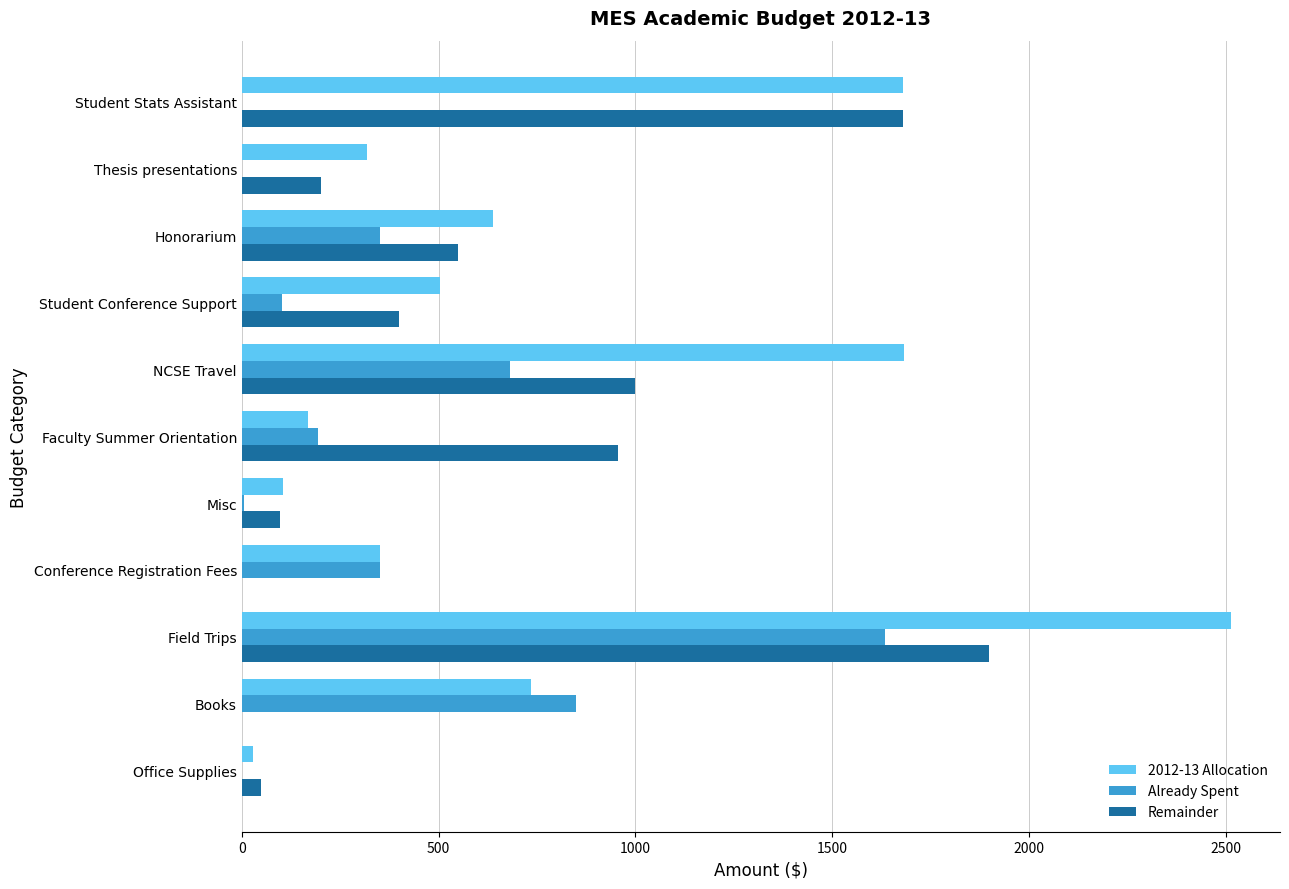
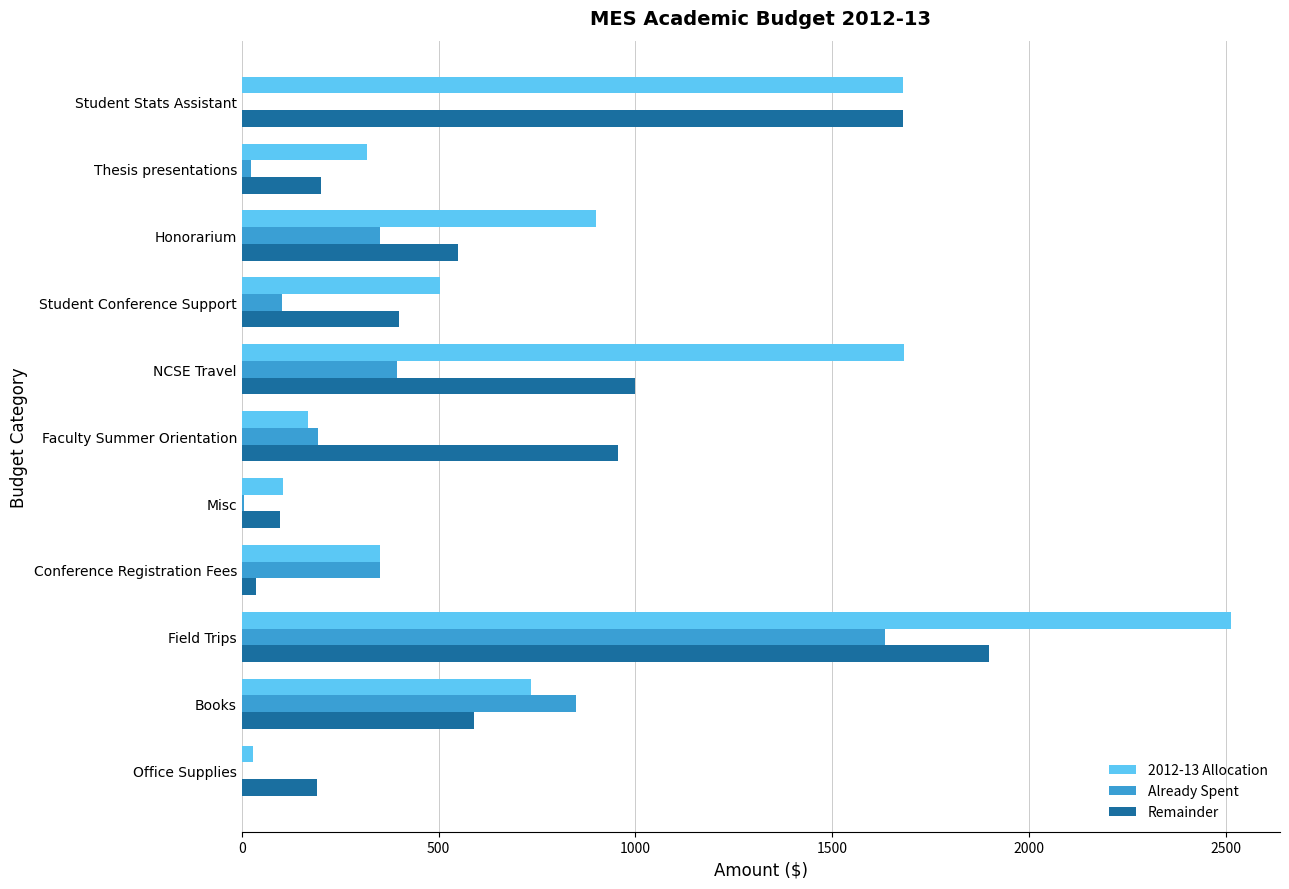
  {
    "2012-13 Allocation": {
      "Student Stats Assistant": 1680,
      "Thesis presentations": 320,
-     "Honorarium": 640,
+     "Honorarium": 900,
      "Student Conference Support": 500,
      "NCSE Travel": 1680,
      "Faculty Summer Orientation": 170,
      "Misc": 100,
      "Conference Registration Fees": 350,
      "Field Trips": 2510,
      "Books": 730,
      "Office Supplies": 30
    },
    "Already Spent": {
      "Student Stats Assistant": 0,
-     "Thesis presentations": 0,
+     "Thesis presentations": 20,
      "Honorarium": 350,
      "Student Conference Support": 100,
-     "NCSE Travel": 680,
+     "NCSE Travel": 390,
      "Faculty Summer Orientation": 190,
      "Conference Registration Fees": 350,
      "Field Trips": 1630,
      "Books": 850,
      "Office Supplies": 0
    },
    "Remainder": {
      "Student Stats Assistant": 1680,
      "Thesis presentations": 200,
      "Honorarium": 550,
      "Student Conference Support": 400,
      "NCSE Travel": 1000,
      "Faculty Summer Orientation": 960,
      "Misc": 100,
-     "Conference Registration Fees": 0,
+     "Conference Registration Fees": 40,
      "Field Trips": 1900,
-     "Books": 0,
-     "Office Supplies": 50
+     "Books": 590,
+     "Office Supplies": 190
    }
  }
